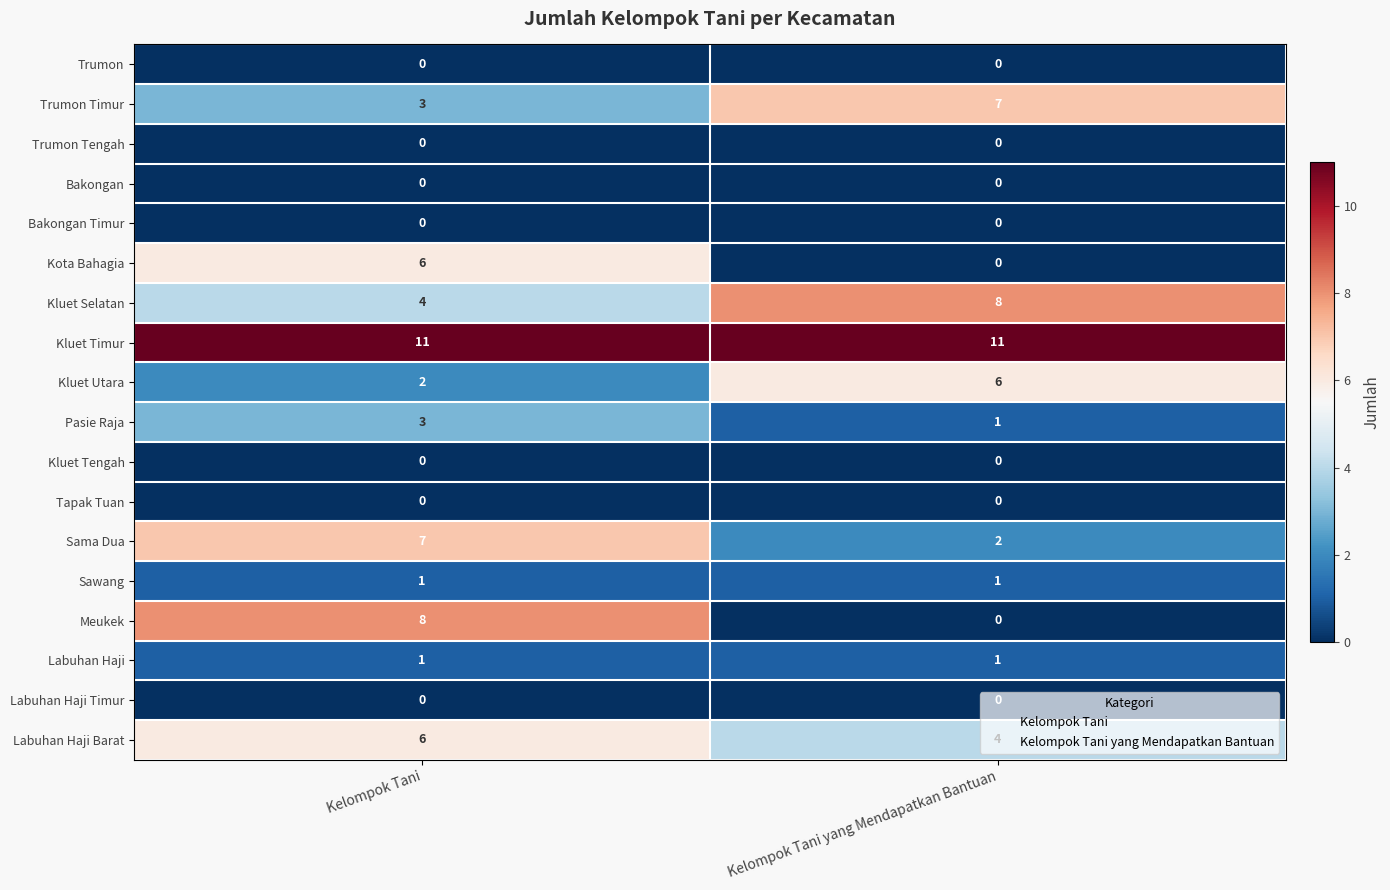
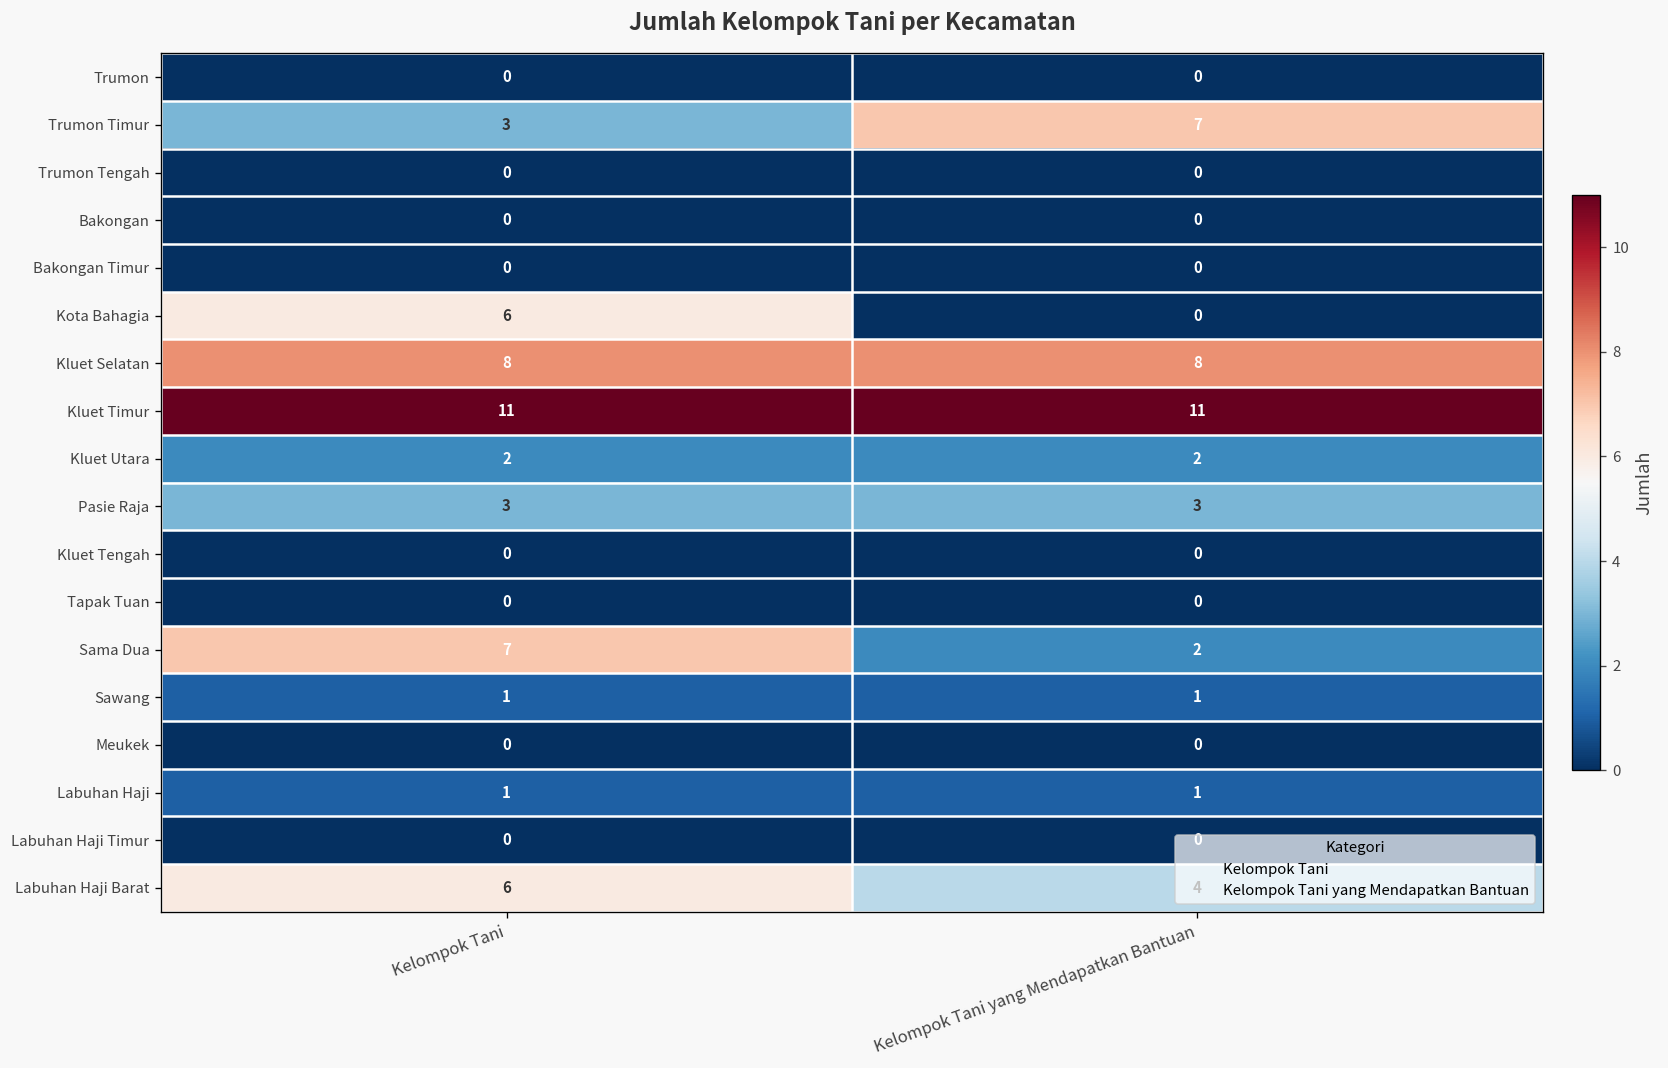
  {
    "Trumon": {
      "Kelompok Tani": 0,
      "Kelompok Tani yang Mendapatkan Bantuan": 0
    },
    "Trumon Timur": {
      "Kelompok Tani": 3,
      "Kelompok Tani yang Mendapatkan Bantuan": 7
    },
    "Trumon Tengah": {
      "Kelompok Tani": 0,
      "Kelompok Tani yang Mendapatkan Bantuan": 0
    },
    "Bakongan": {
      "Kelompok Tani": 0,
      "Kelompok Tani yang Mendapatkan Bantuan": 0
    },
    "Bakongan Timur": {
      "Kelompok Tani": 0,
      "Kelompok Tani yang Mendapatkan Bantuan": 0
    },
    "Kota Bahagia": {
      "Kelompok Tani": 6,
      "Kelompok Tani yang Mendapatkan Bantuan": 0
    },
    "Kluet Selatan": {
-     "Kelompok Tani": 4,
+     "Kelompok Tani": 8,
      "Kelompok Tani yang Mendapatkan Bantuan": 8
    },
    "Kluet Timur": {
      "Kelompok Tani": 11,
      "Kelompok Tani yang Mendapatkan Bantuan": 11
    },
    "Kluet Utara": {
      "Kelompok Tani": 2,
-     "Kelompok Tani yang Mendapatkan Bantuan": 6
+     "Kelompok Tani yang Mendapatkan Bantuan": 2
    },
    "Pasie Raja": {
      "Kelompok Tani": 3,
-     "Kelompok Tani yang Mendapatkan Bantuan": 1
+     "Kelompok Tani yang Mendapatkan Bantuan": 3
    },
    "Kluet Tengah": {
      "Kelompok Tani": 0,
      "Kelompok Tani yang Mendapatkan Bantuan": 0
    },
    "Tapak Tuan": {
      "Kelompok Tani": 0,
      "Kelompok Tani yang Mendapatkan Bantuan": 0
    },
    "Sama Dua": {
      "Kelompok Tani": 7,
      "Kelompok Tani yang Mendapatkan Bantuan": 2
    },
    "Sawang": {
      "Kelompok Tani": 1,
      "Kelompok Tani yang Mendapatkan Bantuan": 1
    },
    "Meukek": {
-     "Kelompok Tani": 8,
+     "Kelompok Tani": 0,
      "Kelompok Tani yang Mendapatkan Bantuan": 0
    },
    "Labuhan Haji": {
      "Kelompok Tani": 1,
      "Kelompok Tani yang Mendapatkan Bantuan": 1
    },
    "Labuhan Haji Timur": {
      "Kelompok Tani": 0
    },
    "Labuhan Haji Barat": {
      "Kelompok Tani": 6
    }
  }
